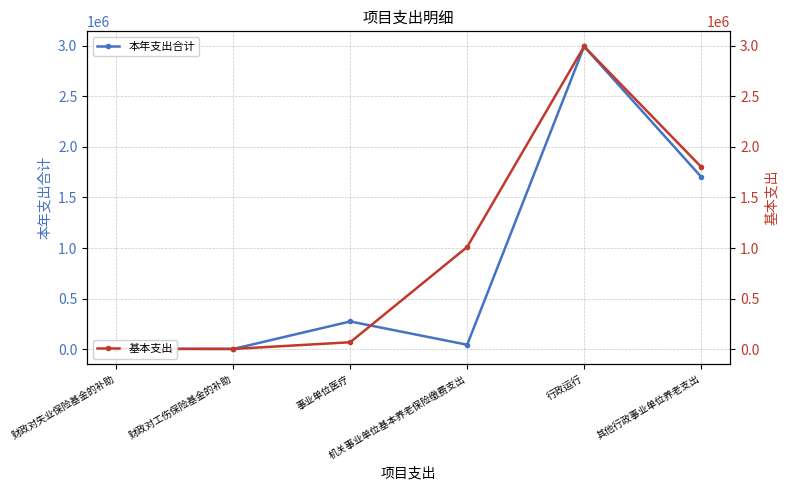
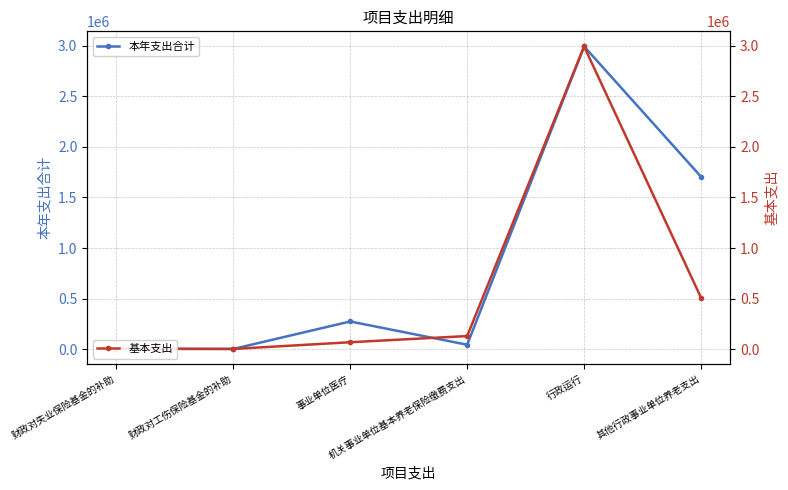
  {
    "本年支出合计": {
      "财政对工伤保险基金的补助": 0,
      "事业单位医疗": 280000,
      "机关事业单位基本养老保险缴费支出": 50000,
      "行政运行": 2990000,
      "其他行政事业单位养老支出": 1700000
    },
    "基本支出": {
      "财政对工伤保险基金的补助": 0,
      "事业单位医疗": 70000,
-     "机关事业单位基本养老保险缴费支出": 1010000,
+     "机关事业单位基本养老保险缴费支出": 130000,
      "行政运行": 2990000,
-     "其他行政事业单位养老支出": 1800000
+     "其他行政事业单位养老支出": 510000
    }
  }
